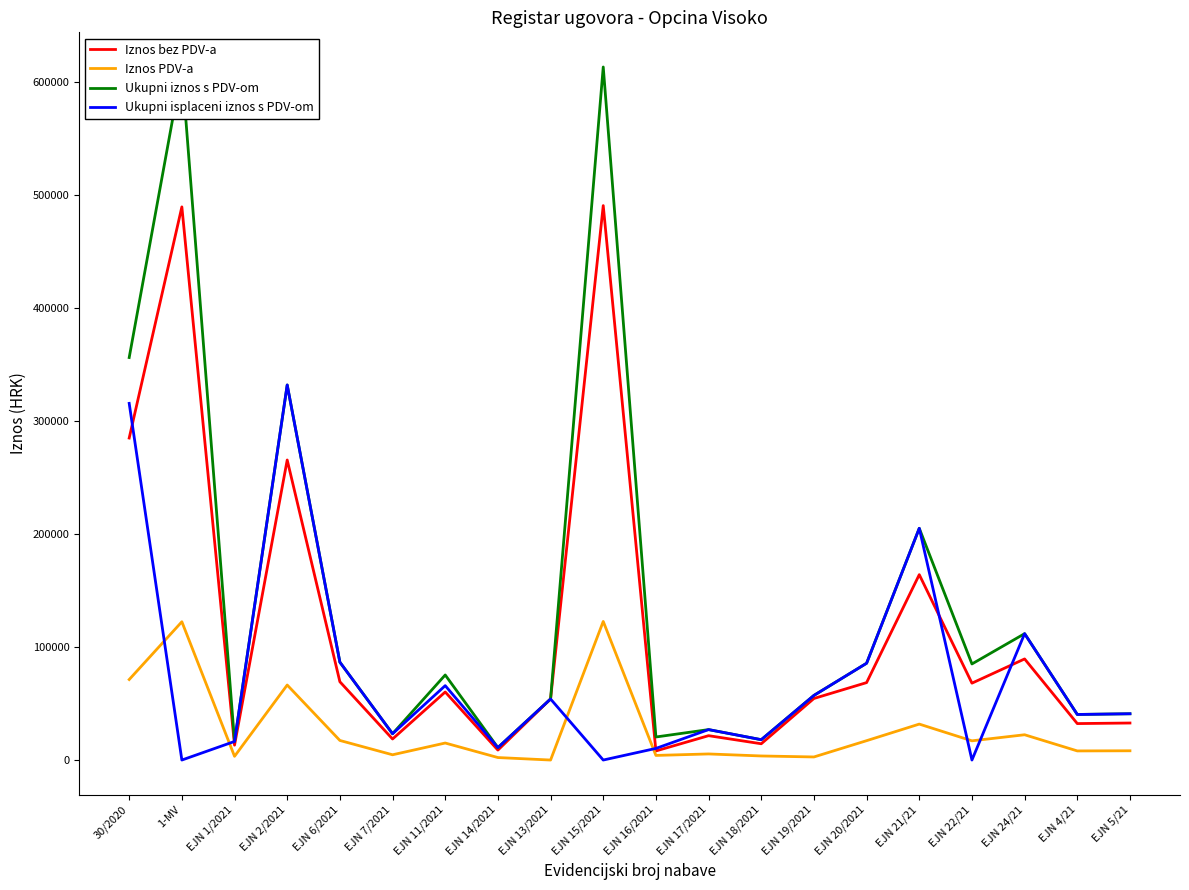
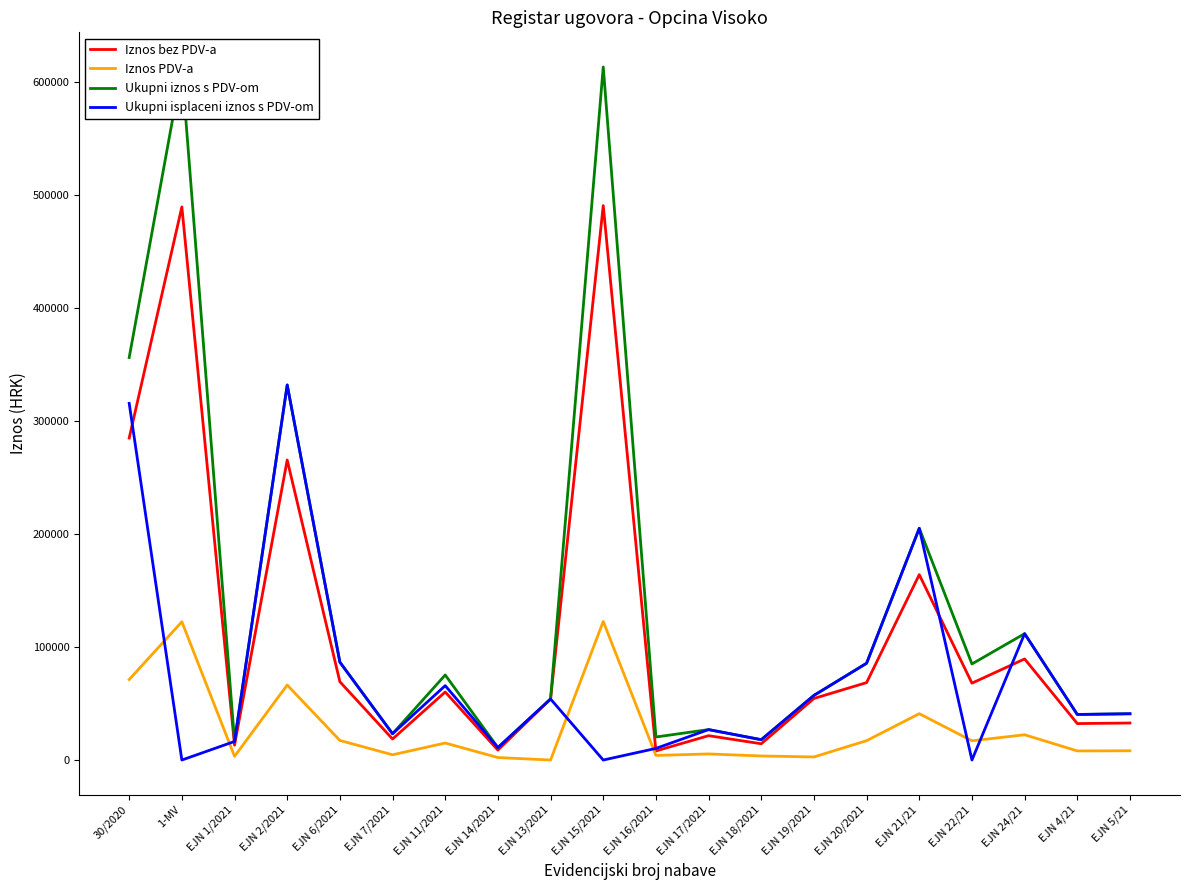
  {
    "Iznos bez PDV-a": {
      "30/2020": 285000,
      "1-MV": 489000,
      "EJN 1/2021": 13000,
      "EJN 2/2021": 265000,
      "EJN 6/2021": 69000,
      "EJN 7/2021": 19000,
      "EJN 11/2021": 60000,
      "EJN 15/2021": 490000,
      "EJN 17/2021": 22000,
      "EJN 18/2021": 14000,
      "EJN 19/2021": 54000,
      "EJN 20/2021": 69000,
      "EJN 21/21": 164000,
      "EJN 22/21": 68000,
      "EJN 24/21": 89000,
      "EJN 4/21": 32000,
      "EJN 5/21": 33000
    },
    "Iznos PDV-a": {
      "30/2020": 71000,
      "1-MV": 122000,
      "EJN 1/2021": 3000,
      "EJN 2/2021": 66000,
      "EJN 6/2021": 17000,
      "EJN 7/2021": 5000,
      "EJN 11/2021": 15000,
      "EJN 14/2021": 2000,
      "EJN 13/2021": 0,
      "EJN 15/2021": 123000,
      "EJN 16/2021": 4000,
      "EJN 17/2021": 5000,
      "EJN 18/2021": 4000,
      "EJN 19/2021": 3000,
      "EJN 20/2021": 17000,
-     "EJN 21/21": 32000,
+     "EJN 21/21": 41000,
      "EJN 22/21": 17000,
      "EJN 24/21": 22000,
      "EJN 4/21": 8000,
      "EJN 5/21": 8000
    },
    "Ukupni iznos s PDV-om": {
      "30/2020": 356000,
      "EJN 11/2021": 75000,
      "EJN 15/2021": 613000,
      "EJN 16/2021": 20000,
      "EJN 22/21": 85000
    },
    "Ukupni isplaceni iznos s PDV-om": {
      "30/2020": 316000,
      "1-MV": 0,
      "EJN 11/2021": 66000,
      "EJN 15/2021": 0,
      "EJN 22/21": 0
    }
  }
